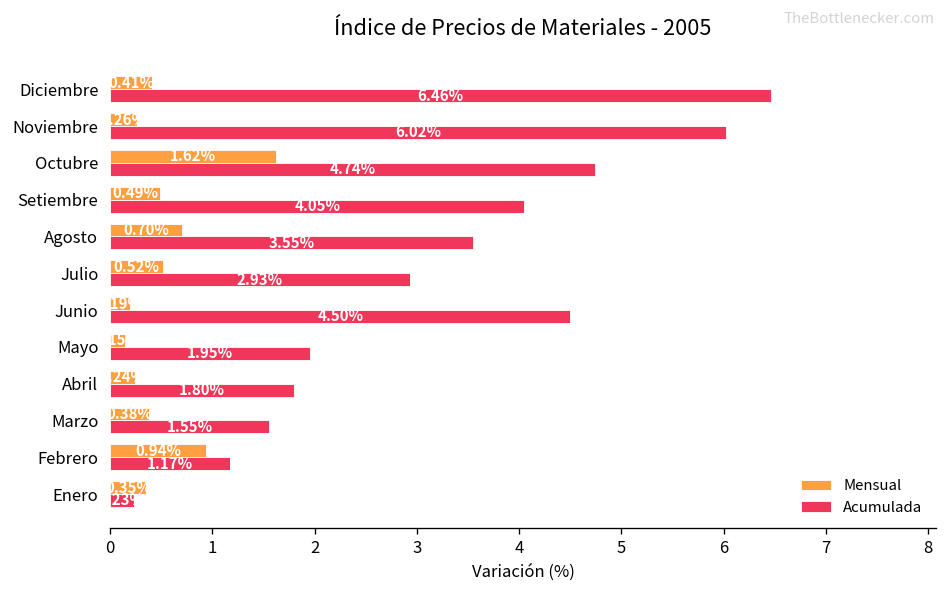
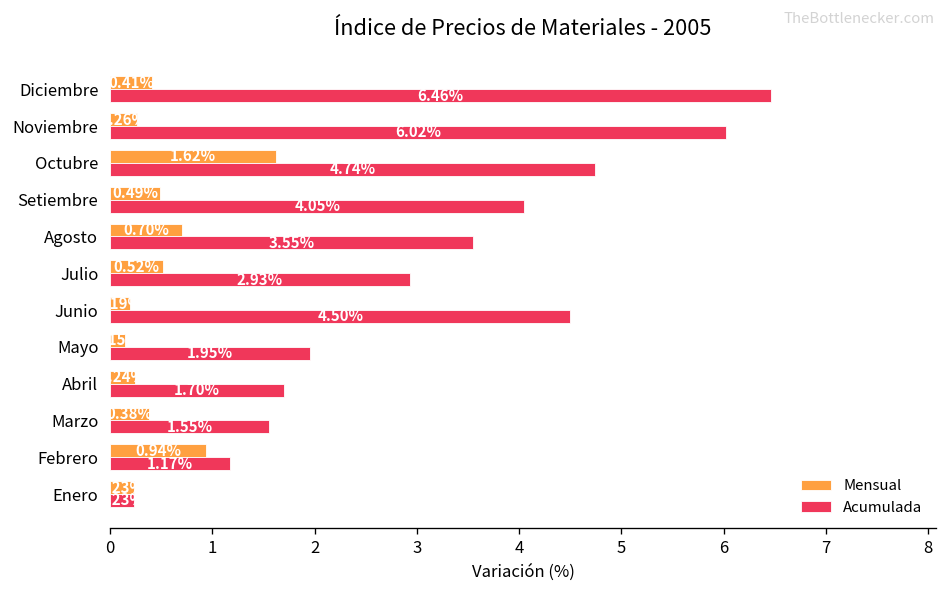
  {
    "Mensual": {
      "Noviembre": "0.3",
      "Junio": "0.2",
      "Mayo": "0.2",
      "Abril": "0.2",
-     "Enero": "0.4"
+     "Enero": "0.2"
    },
    "Acumulada": {
      "Diciembre": "6.46%",
      "Noviembre": "6.02%",
      "Octubre": "4.74%",
      "Setiembre": "4.05%",
      "Agosto": "3.55%",
      "Julio": "2.93%",
      "Junio": "4.50%",
      "Mayo": "1.95%",
-     "Abril": "1.80%",
+     "Abril": "1.70%",
      "Marzo": "1.55%",
      "Febrero": "1.17%"
    }
  }
